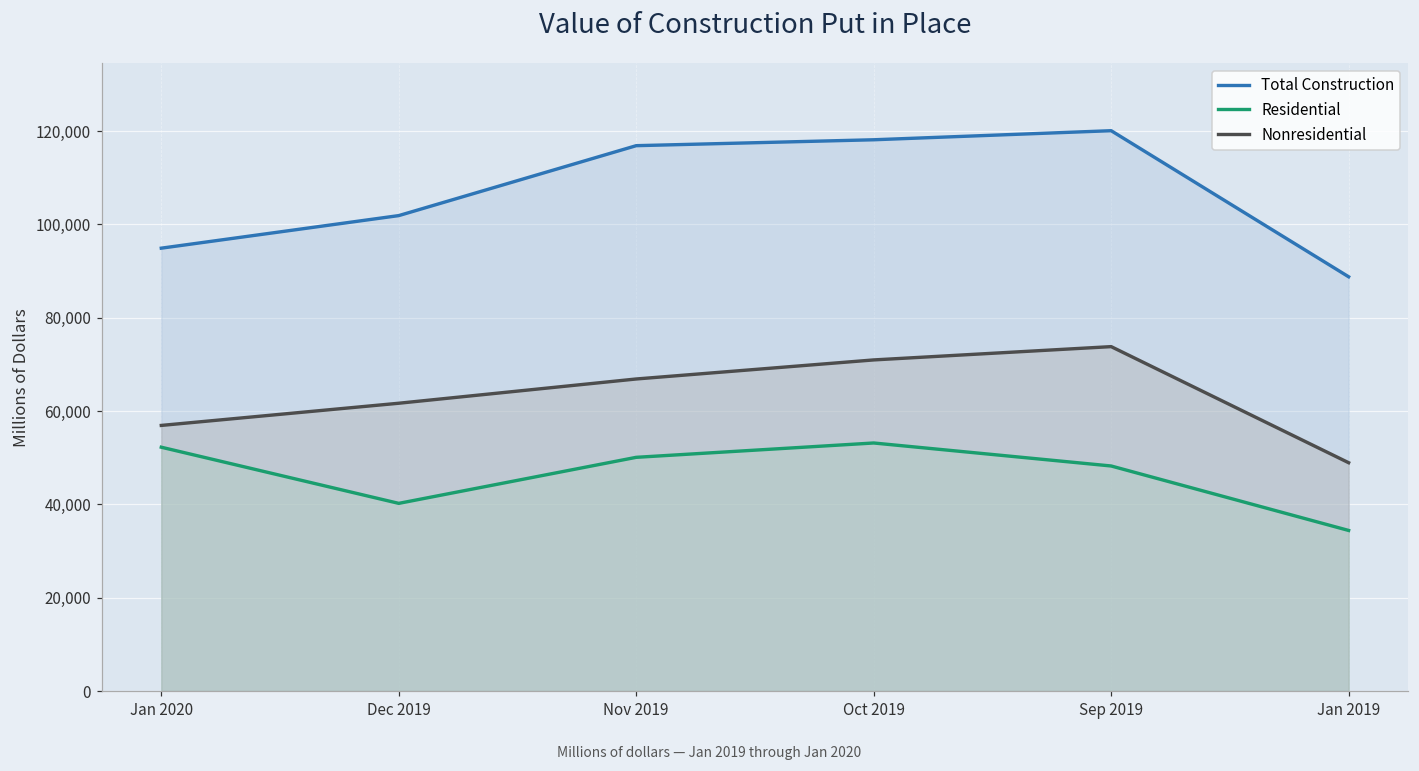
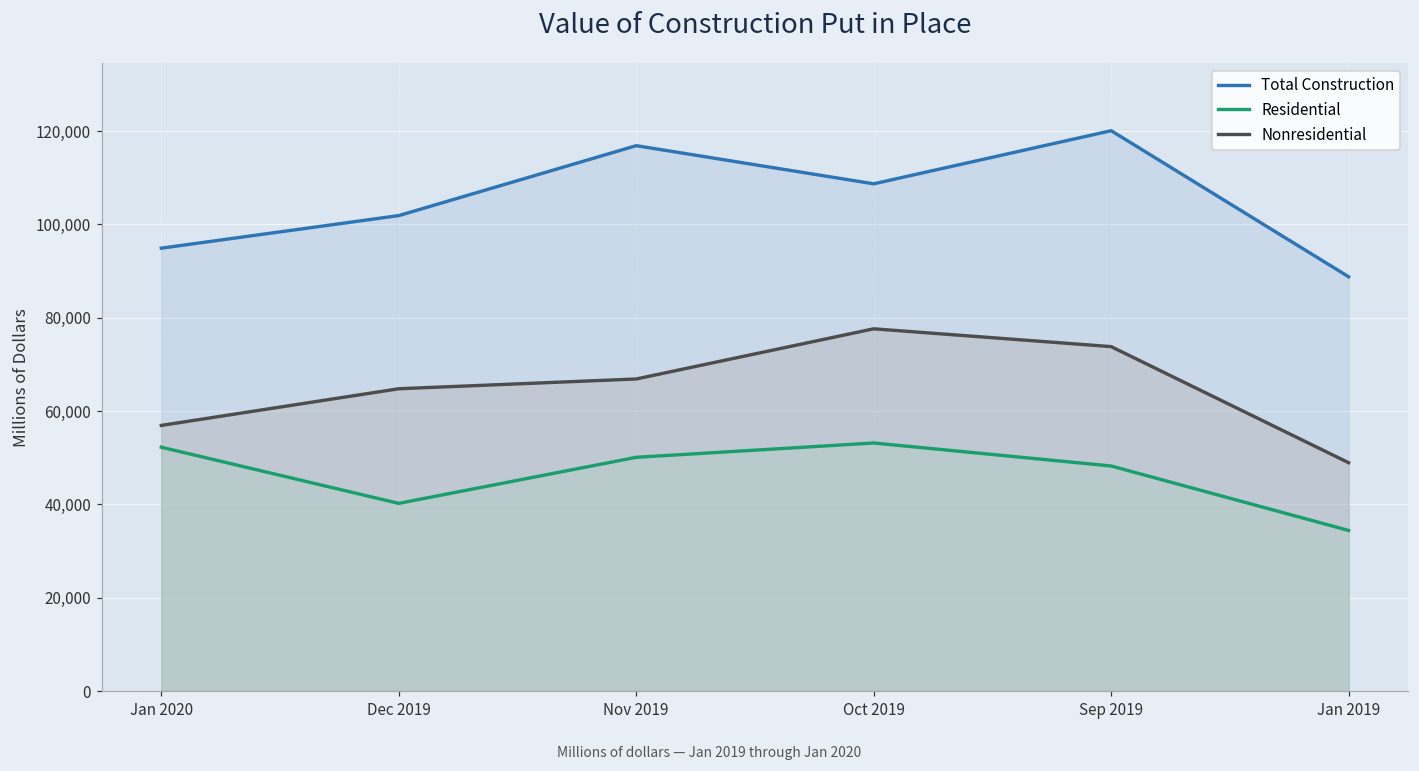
  {
    "Total Construction": {
      "Jan 2020": "95,000",
      "Dec 2019": "102,000",
      "Nov 2019": "117,000",
-     "Oct 2019": "118,000",
+     "Oct 2019": "109,000",
      "Sep 2019": "120,000",
      "Jan 2019": "89,000"
    },
    "Residential": {
      "Jan 2020": "52,000",
      "Dec 2019": "40,000",
      "Nov 2019": "50,000",
      "Oct 2019": "53,000",
      "Sep 2019": "48,000",
      "Jan 2019": "34,000"
    },
    "Nonresidential": {
      "Jan 2020": "57,000",
-     "Dec 2019": "62,000",
+     "Dec 2019": "65,000",
      "Nov 2019": "67,000",
-     "Oct 2019": "71,000",
+     "Oct 2019": "78,000",
      "Sep 2019": "74,000",
      "Jan 2019": "49,000"
    }
  }
